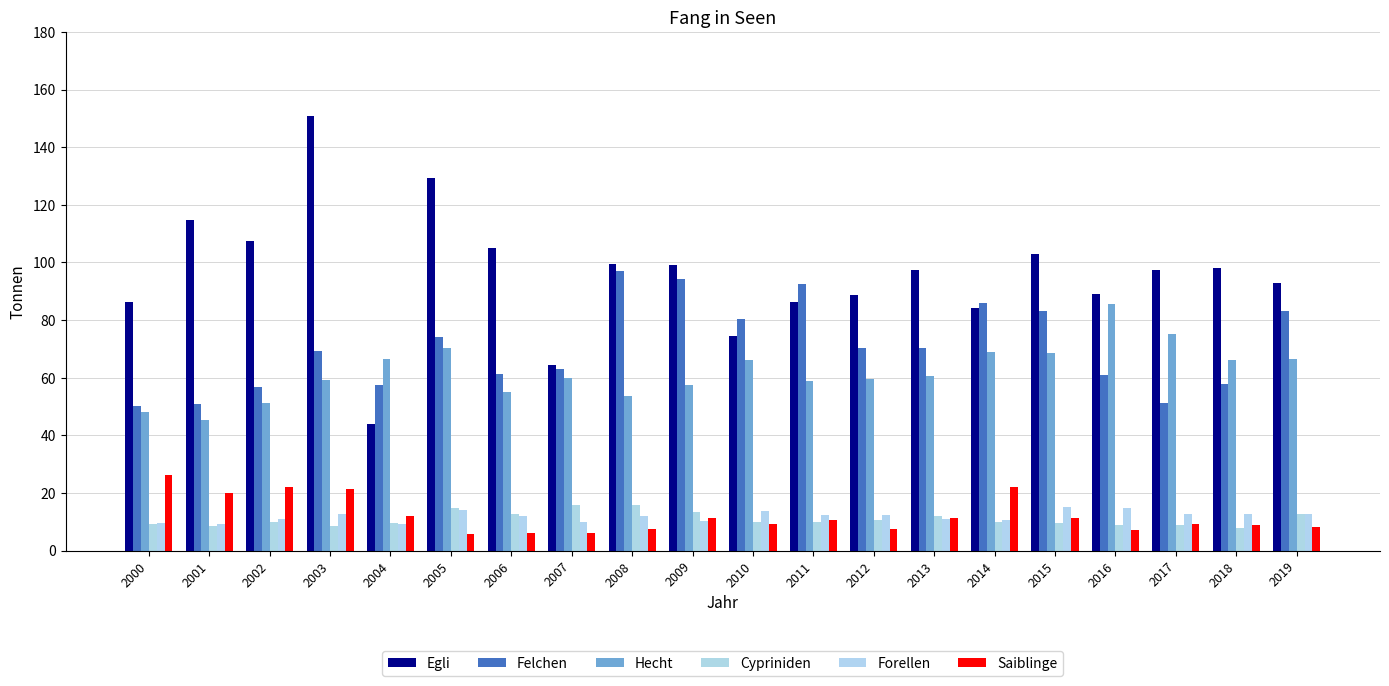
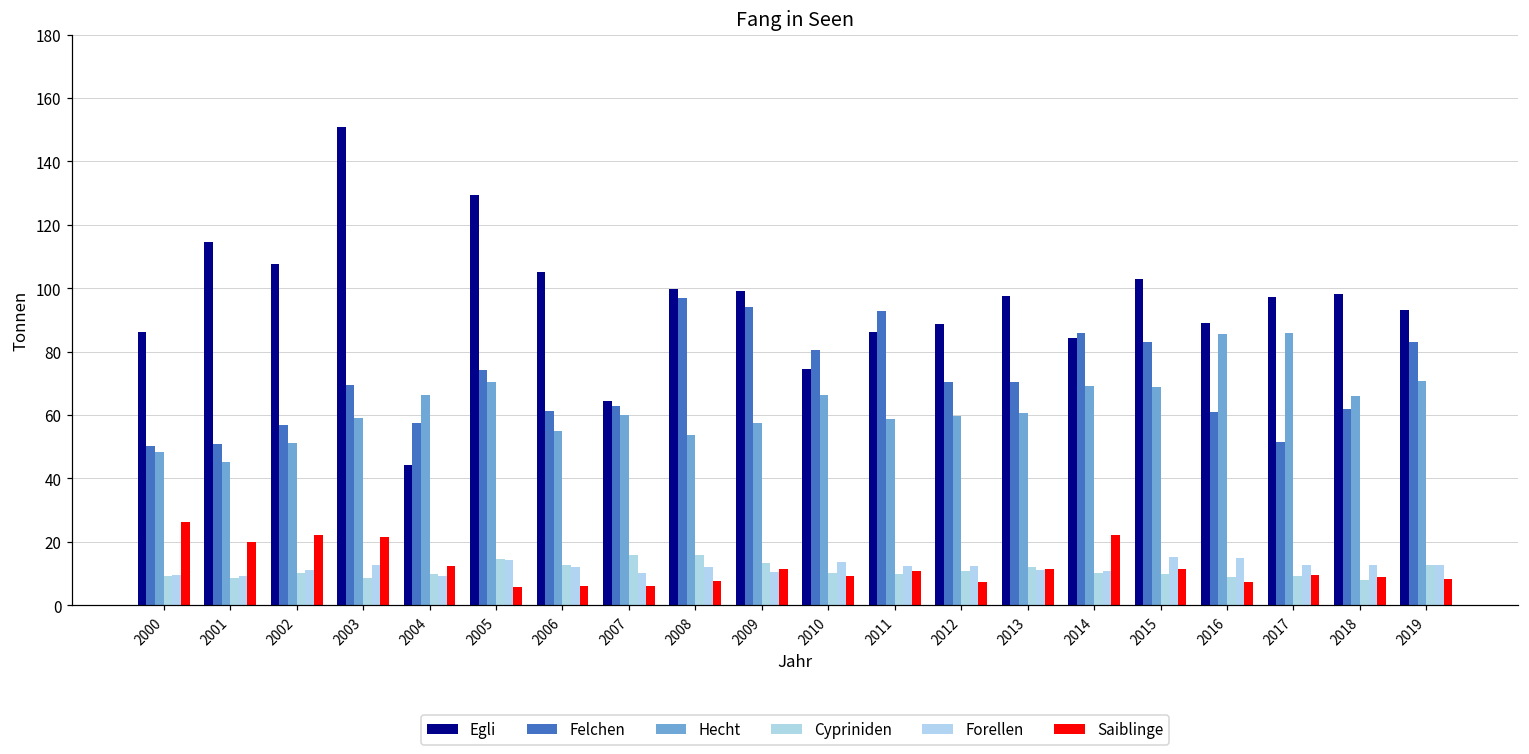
  {
    "Egli": {
      "2000": 86,
      "2001": 115,
      "2002": 108,
      "2003": 151,
      "2004": 44,
      "2005": 129,
      "2006": 105,
      "2007": 64,
      "2008": 100,
      "2009": 99,
      "2010": 74,
      "2011": 86,
      "2012": 89,
      "2013": 98,
      "2014": 84,
      "2015": 103,
      "2016": 89,
      "2017": 97,
      "2018": 98,
      "2019": 93
    },
    "Felchen": {
      "2000": 50,
      "2001": 51,
      "2002": 57,
      "2003": 69,
      "2004": 58,
      "2005": 74,
      "2006": 61,
      "2007": 63,
      "2008": 97,
      "2009": 94,
      "2010": 81,
      "2011": 93,
      "2012": 70,
      "2013": 70,
      "2014": 86,
      "2015": 83,
      "2016": 61,
      "2017": 51,
-     "2018": 58,
+     "2018": 62,
      "2019": 83
    },
    "Hecht": {
      "2000": 48,
      "2001": 45,
      "2002": 51,
      "2003": 59,
      "2004": 66,
      "2005": 70,
      "2006": 55,
      "2007": 60,
      "2008": 54,
      "2009": 58,
      "2010": 66,
      "2011": 59,
      "2012": 60,
      "2013": 61,
      "2014": 69,
      "2015": 69,
      "2016": 85,
-     "2017": 75,
+     "2017": 86,
      "2018": 66,
-     "2019": 67
+     "2019": 71
    },
    "Saiblinge": {
      "2000": 26,
      "2001": 20,
      "2002": 22,
      "2003": 22,
      "2004": 12,
      "2005": 6,
      "2006": 6,
      "2007": 6,
      "2008": 8,
      "2009": 11,
      "2010": 9,
      "2011": 11,
      "2012": 7,
      "2013": 11,
      "2014": 22,
      "2015": 11,
      "2016": 7,
      "2017": 9,
      "2018": 9,
      "2019": 8
    }
  }
